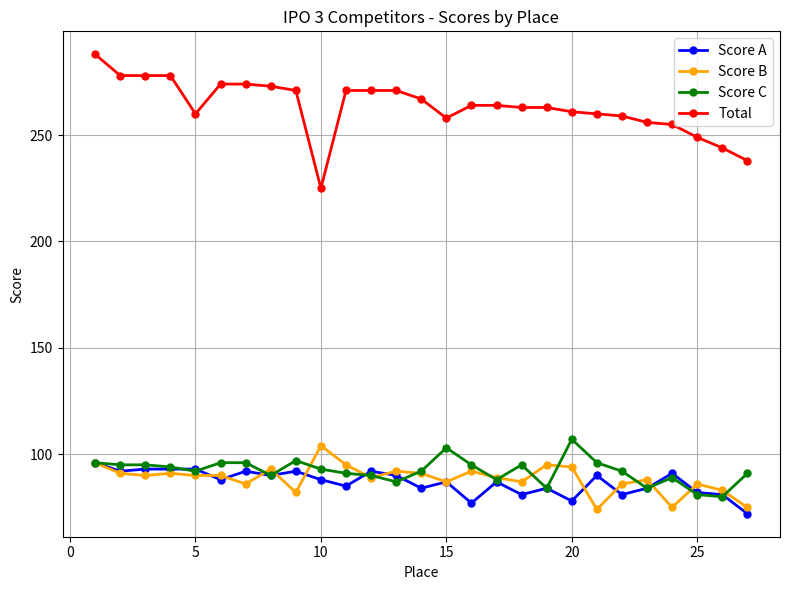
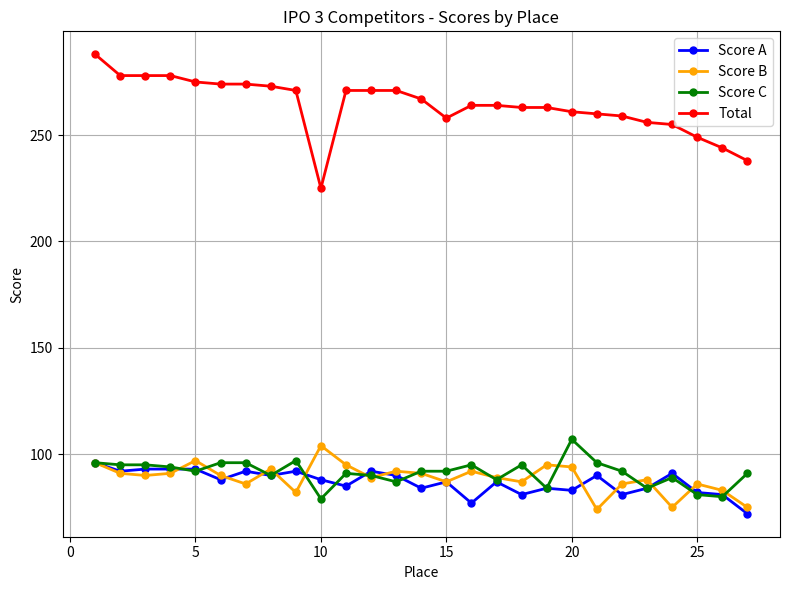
  {
    "Score A": {
      "10": 88,
-     "20": 78
+     "20": 83
    },
    "Score B": {
-     "5": 90,
+     "5": 97,
      "10": 104,
      "20": 94,
      "25": 86
    },
    "Score C": {
-     "10": 93,
-     "15": 103,
+     "10": 79,
+     "15": 92,
      "20": 107
    },
    "Total": {
-     "5": 260,
+     "5": 275,
      "10": 225,
      "15": 258,
      "20": 261,
      "25": 249
    }
  }
